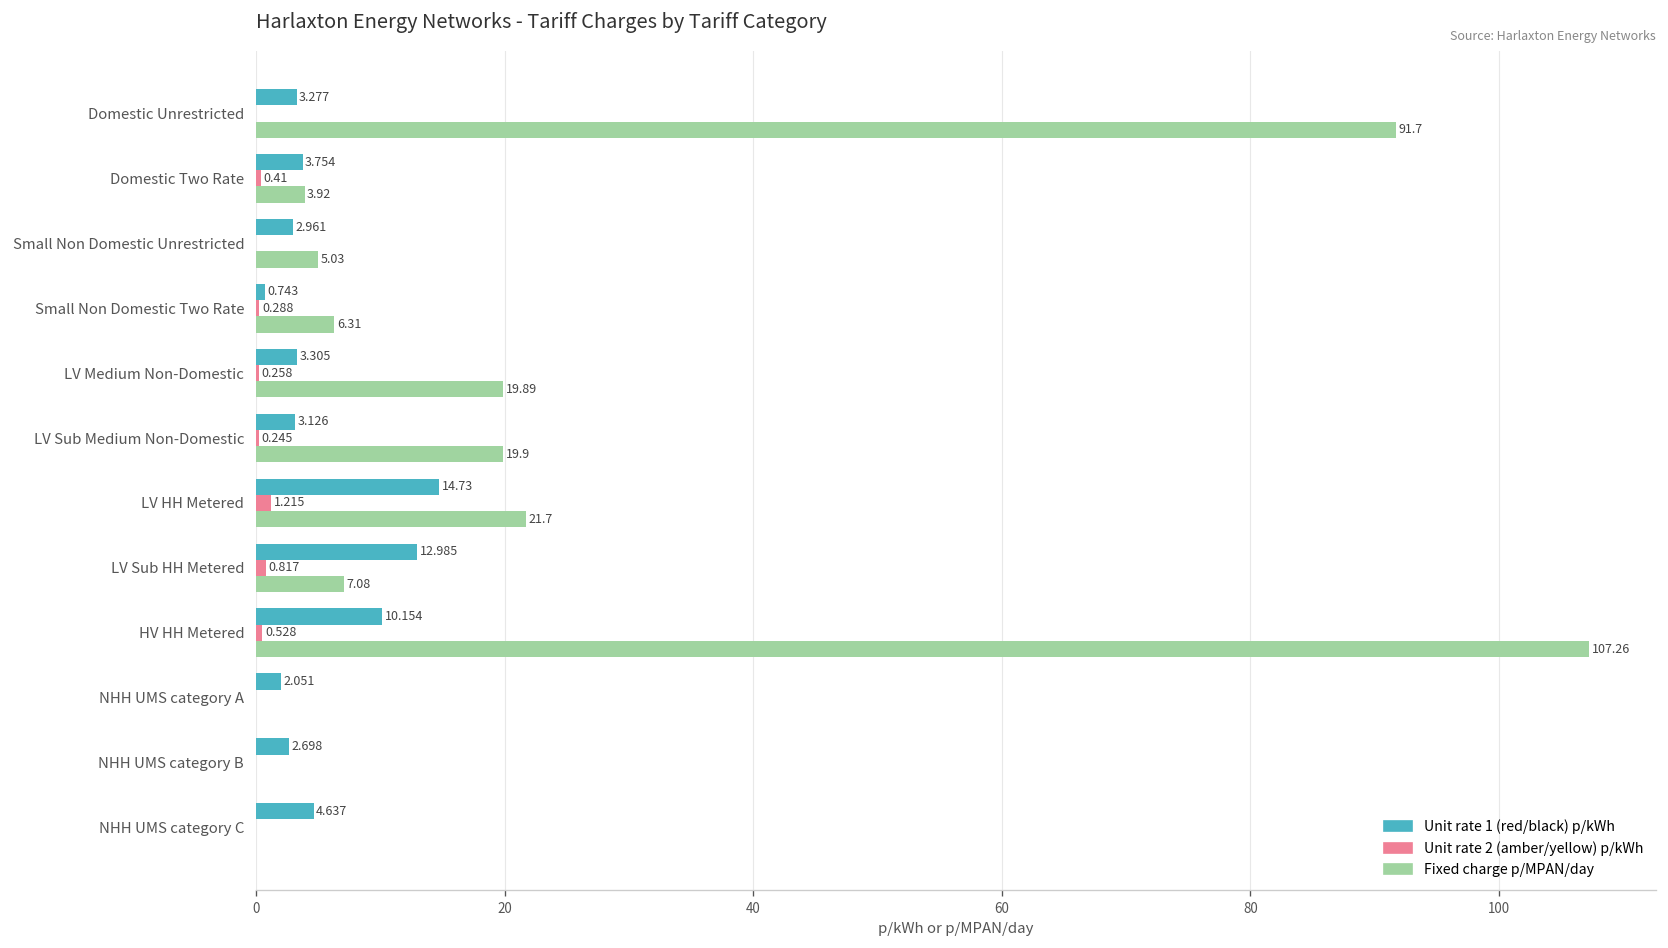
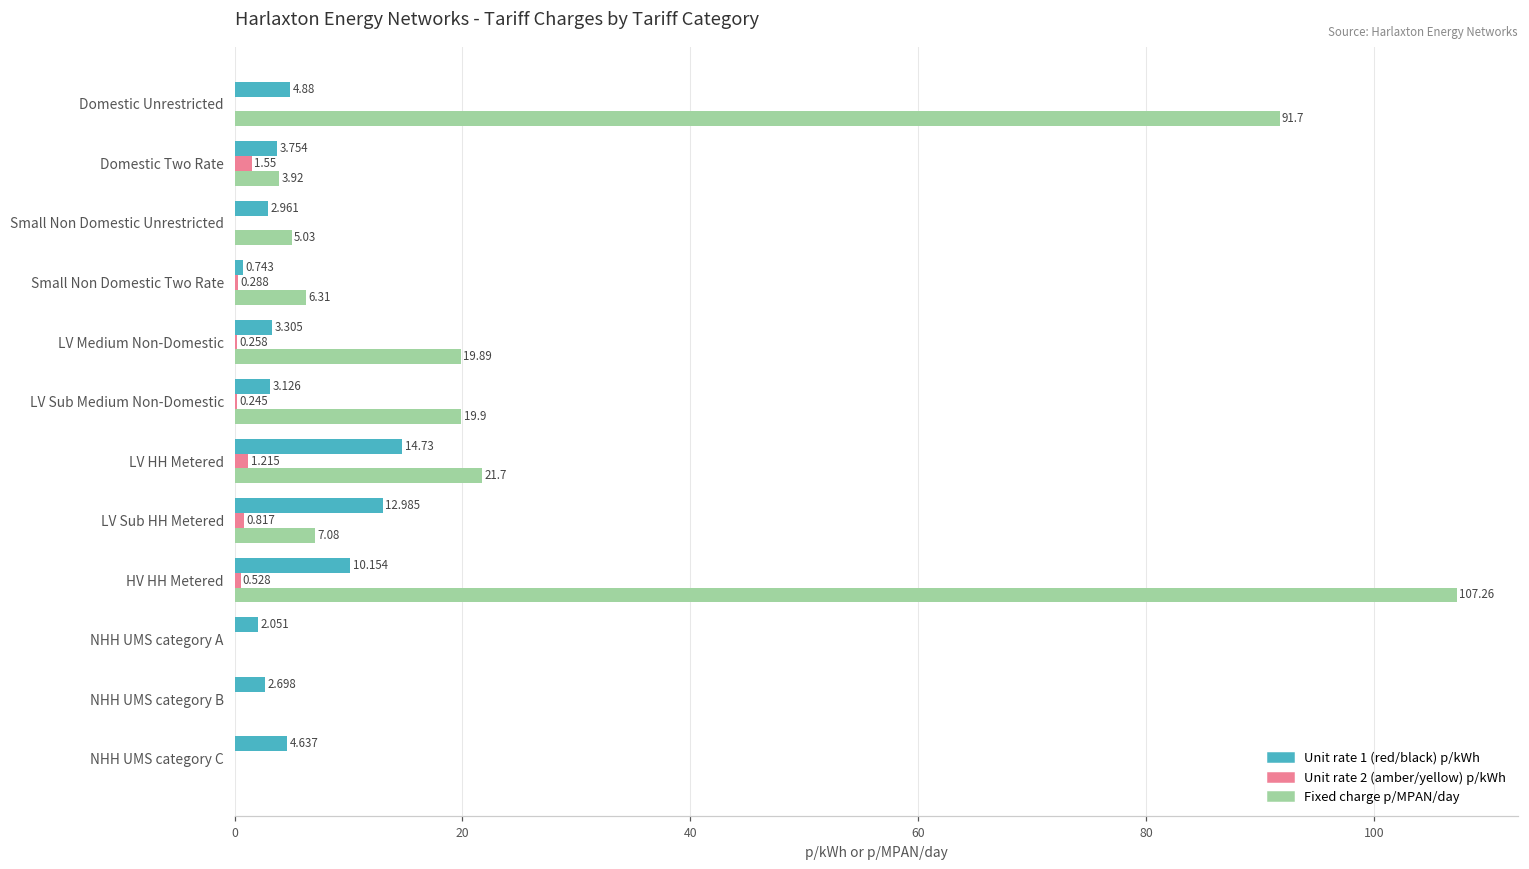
  {
    "Unit rate 1 (red/black) p/kWh": {
-     "Domestic Unrestricted": 3.277,
+     "Domestic Unrestricted": 4.88,
      "Domestic Two Rate": 3.754,
      "Small Non Domestic Unrestricted": 2.961,
      "Small Non Domestic Two Rate": 0.743,
      "LV Medium Non-Domestic": 3.305,
      "LV Sub Medium Non-Domestic": 3.126,
      "LV HH Metered": 14.73,
      "LV Sub HH Metered": 12.985,
      "HV HH Metered": 10.154,
      "NHH UMS category A": 2.051,
      "NHH UMS category B": 2.698,
      "NHH UMS category C": 4.637
    },
    "Unit rate 2 (amber/yellow) p/kWh": {
-     "Domestic Two Rate": 0.41,
+     "Domestic Two Rate": 1.55,
      "Small Non Domestic Two Rate": 0.288,
      "LV Medium Non-Domestic": 0.258,
      "LV Sub Medium Non-Domestic": 0.245,
      "LV HH Metered": 1.215,
      "LV Sub HH Metered": 0.817,
      "HV HH Metered": 0.528
    },
    "Fixed charge p/MPAN/day": {
      "Domestic Unrestricted": 91.7,
      "Domestic Two Rate": 3.92,
      "Small Non Domestic Unrestricted": 5.03,
      "Small Non Domestic Two Rate": 6.31,
      "LV Medium Non-Domestic": 19.89,
      "LV Sub Medium Non-Domestic": 19.9,
      "LV HH Metered": 21.7,
      "LV Sub HH Metered": 7.08,
      "HV HH Metered": 107.26
    }
  }
